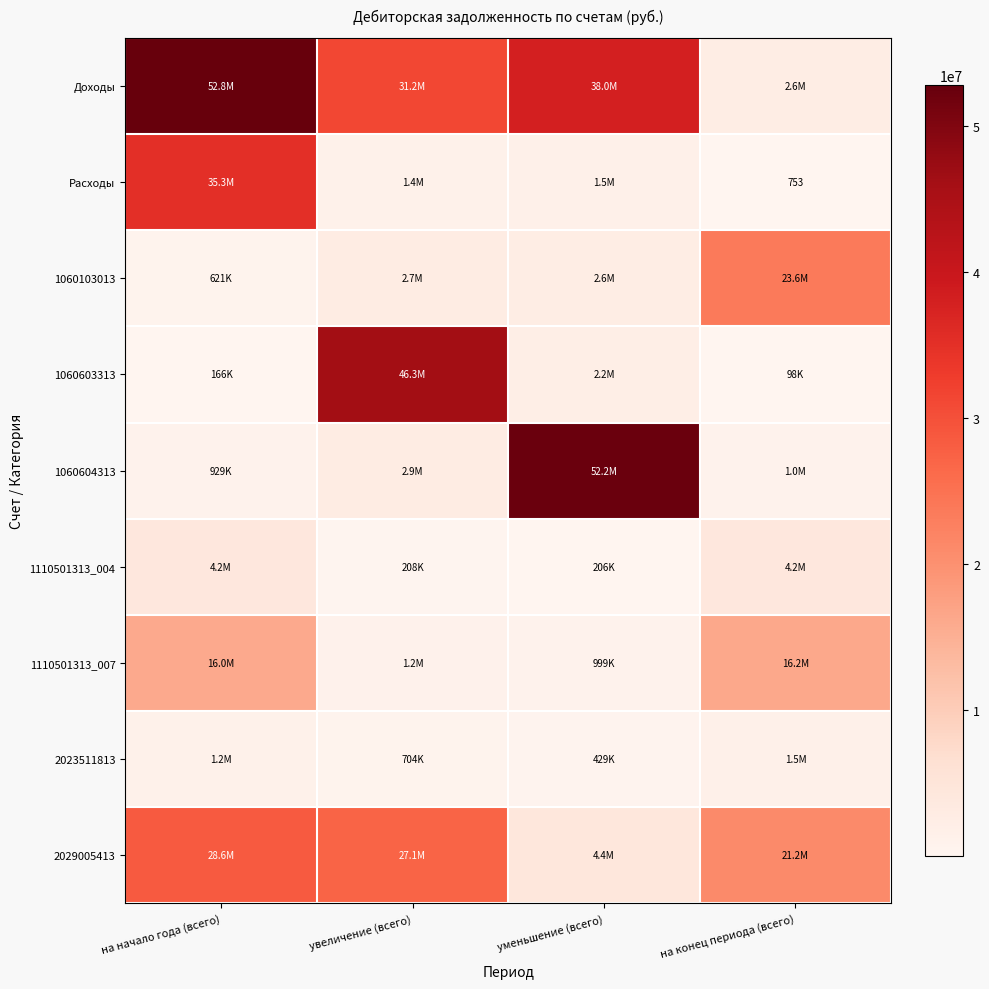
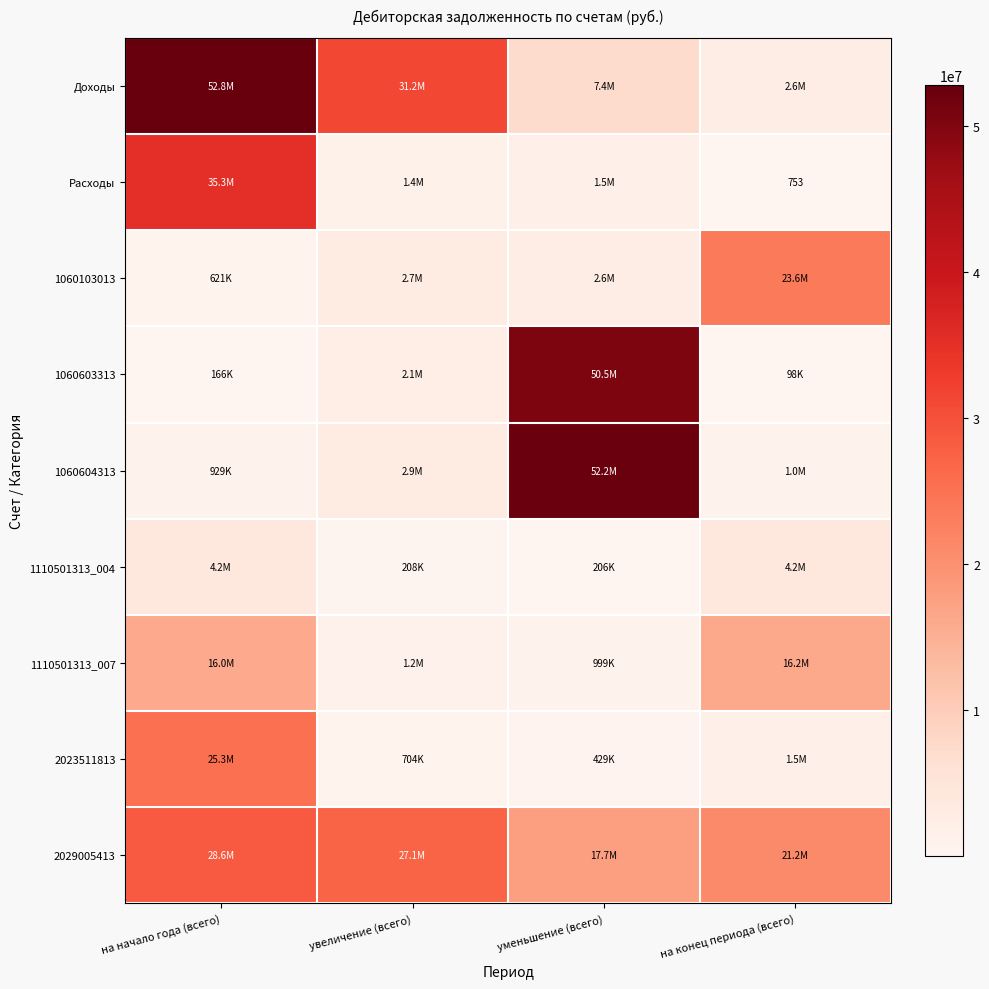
  {
    "Доходы": {
      "на начало года (всего)": "52.8M",
      "увеличение (всего)": "31.2M",
-     "уменьшение (всего)": "38.0M",
+     "уменьшение (всего)": "7.4M",
      "на конец периода (всего)": "2.6M"
    },
    "Расходы": {
      "на начало года (всего)": "35.3M",
      "увеличение (всего)": "1.4M",
      "уменьшение (всего)": "1.5M",
      "на конец периода (всего)": "753"
    },
    "1060103013": {
      "на начало года (всего)": "621K",
      "увеличение (всего)": "2.7M",
      "уменьшение (всего)": "2.6M",
      "на конец периода (всего)": "23.6M"
    },
    "1060603313": {
      "на начало года (всего)": "166K",
-     "увеличение (всего)": "46.3M",
-     "уменьшение (всего)": "2.2M",
+     "увеличение (всего)": "2.1M",
+     "уменьшение (всего)": "50.5M",
      "на конец периода (всего)": "98K"
    },
    "1060604313": {
      "на начало года (всего)": "929K",
      "увеличение (всего)": "2.9M",
      "уменьшение (всего)": "52.2M",
      "на конец периода (всего)": "1.0M"
    },
    "1110501313_004": {
      "на начало года (всего)": "4.2M",
      "увеличение (всего)": "208K",
      "уменьшение (всего)": "206K",
      "на конец периода (всего)": "4.2M"
    },
    "1110501313_007": {
      "на начало года (всего)": "16.0M",
      "увеличение (всего)": "1.2M",
      "уменьшение (всего)": "999K",
      "на конец периода (всего)": "16.2M"
    },
    "2023511813": {
-     "на начало года (всего)": "1.2M",
+     "на начало года (всего)": "25.3M",
      "увеличение (всего)": "704K",
      "уменьшение (всего)": "429K",
      "на конец периода (всего)": "1.5M"
    },
    "2029005413": {
      "на начало года (всего)": "28.6M",
      "увеличение (всего)": "27.1M",
-     "уменьшение (всего)": "4.4M",
+     "уменьшение (всего)": "17.7M",
      "на конец периода (всего)": "21.2M"
    }
  }
